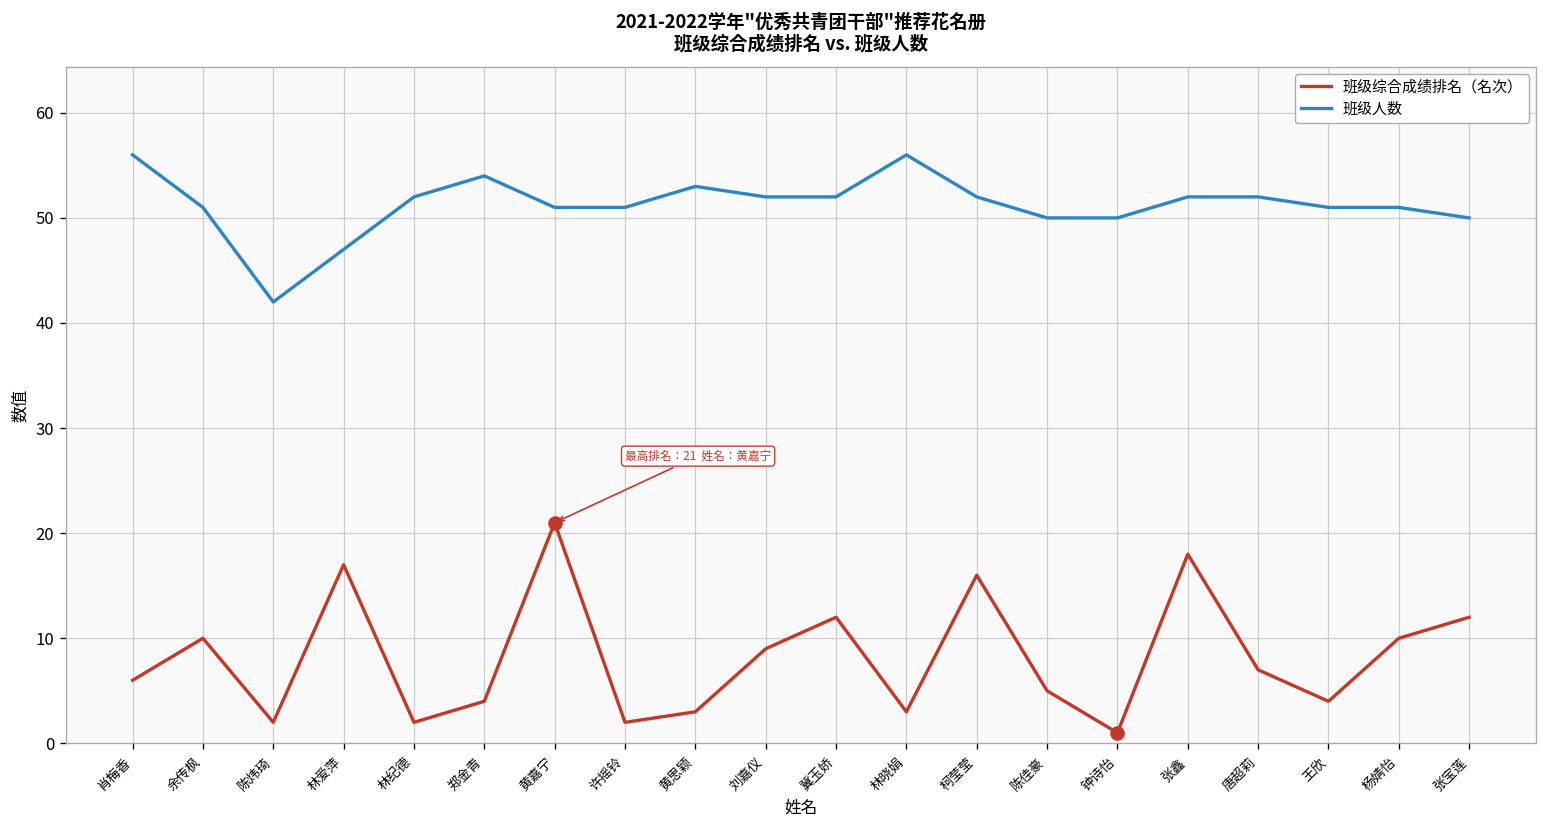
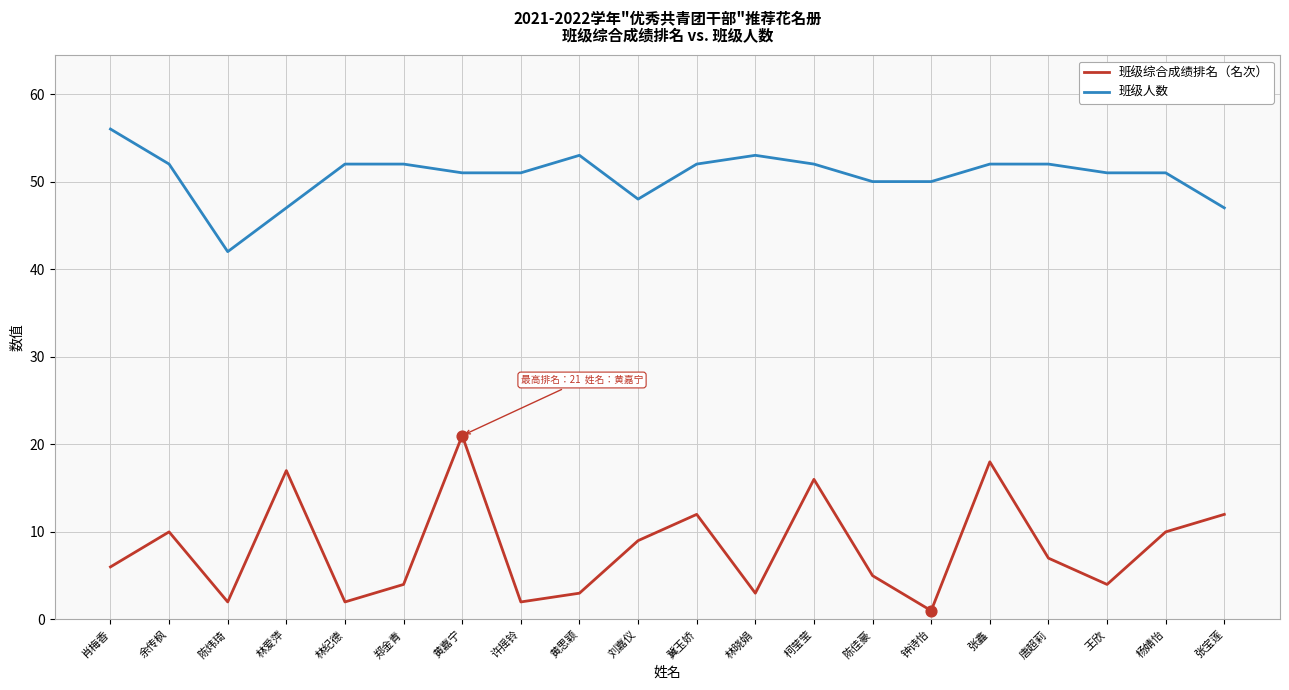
  {
    "班级人数": {
      "肖梅香": 56,
-     "余传枫": 51,
+     "余传枫": 52,
      "陈炜琦": 42,
      "林爱萍": 47,
      "林纪德": 52,
-     "郑金青": 54,
+     "郑金青": 52,
      "黄嘉宁": 51,
      "许摇铃": 51,
      "黄思颖": 53,
-     "刘嘉仪": 52,
+     "刘嘉仪": 48,
      "冀玉娇": 52,
-     "林晓娟": 56,
+     "林晓娟": 53,
      "柯莹莹": 52,
      "陈佳豪": 50,
      "钟诗怡": 50,
      "张鑫": 52,
      "唐超莉": 52,
      "王欣": 51,
      "杨婧怡": 51,
-     "张宝莲": 50
+     "张宝莲": 47
    }
  }
